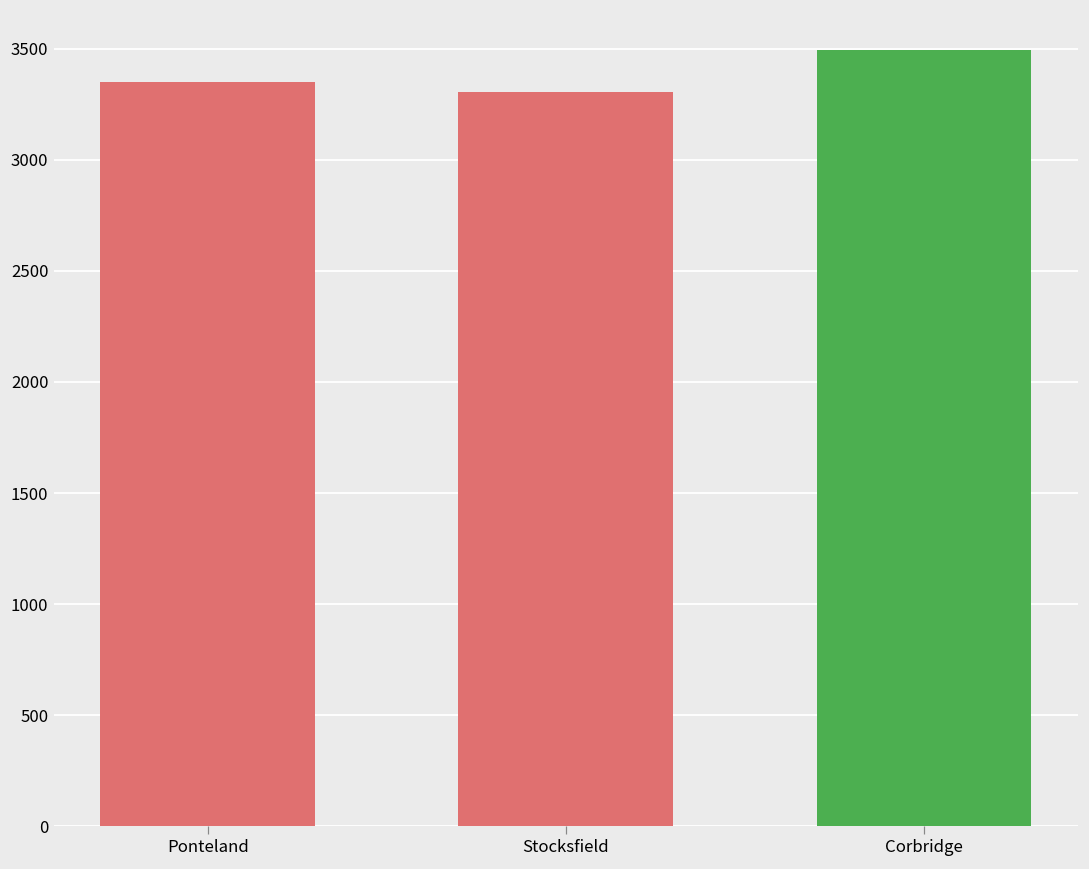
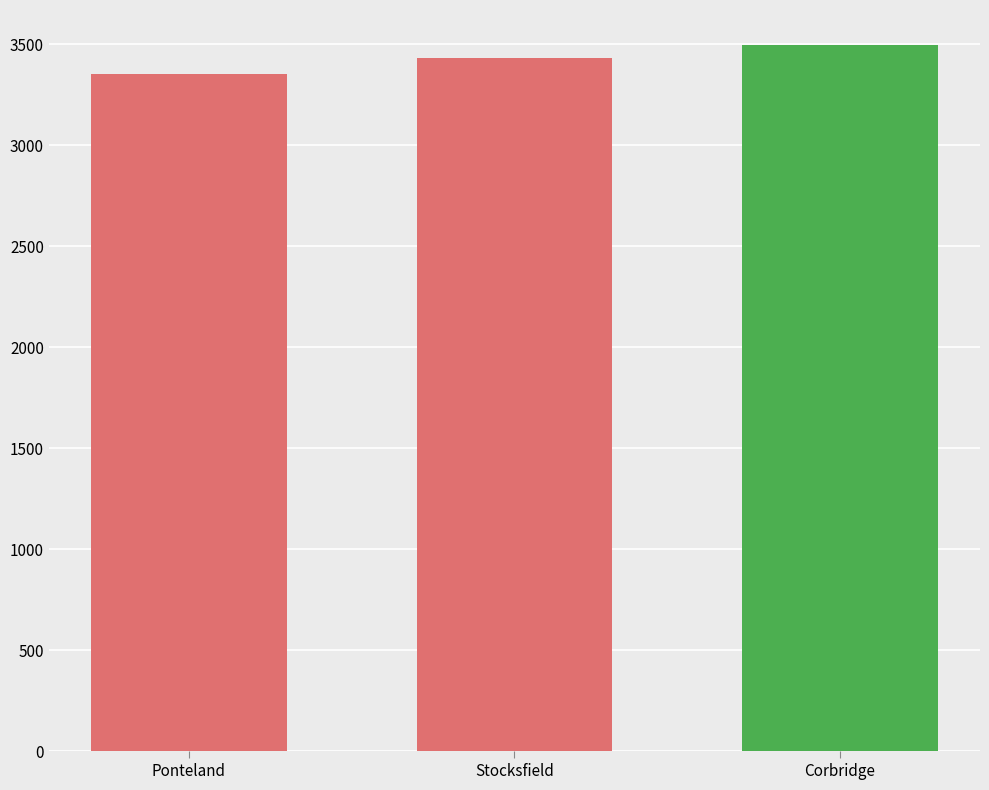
  {
    "Ponteland": 3350,
-   "Stocksfield": 3310,
+   "Stocksfield": 3430,
    "Corbridge": 3500
  }
